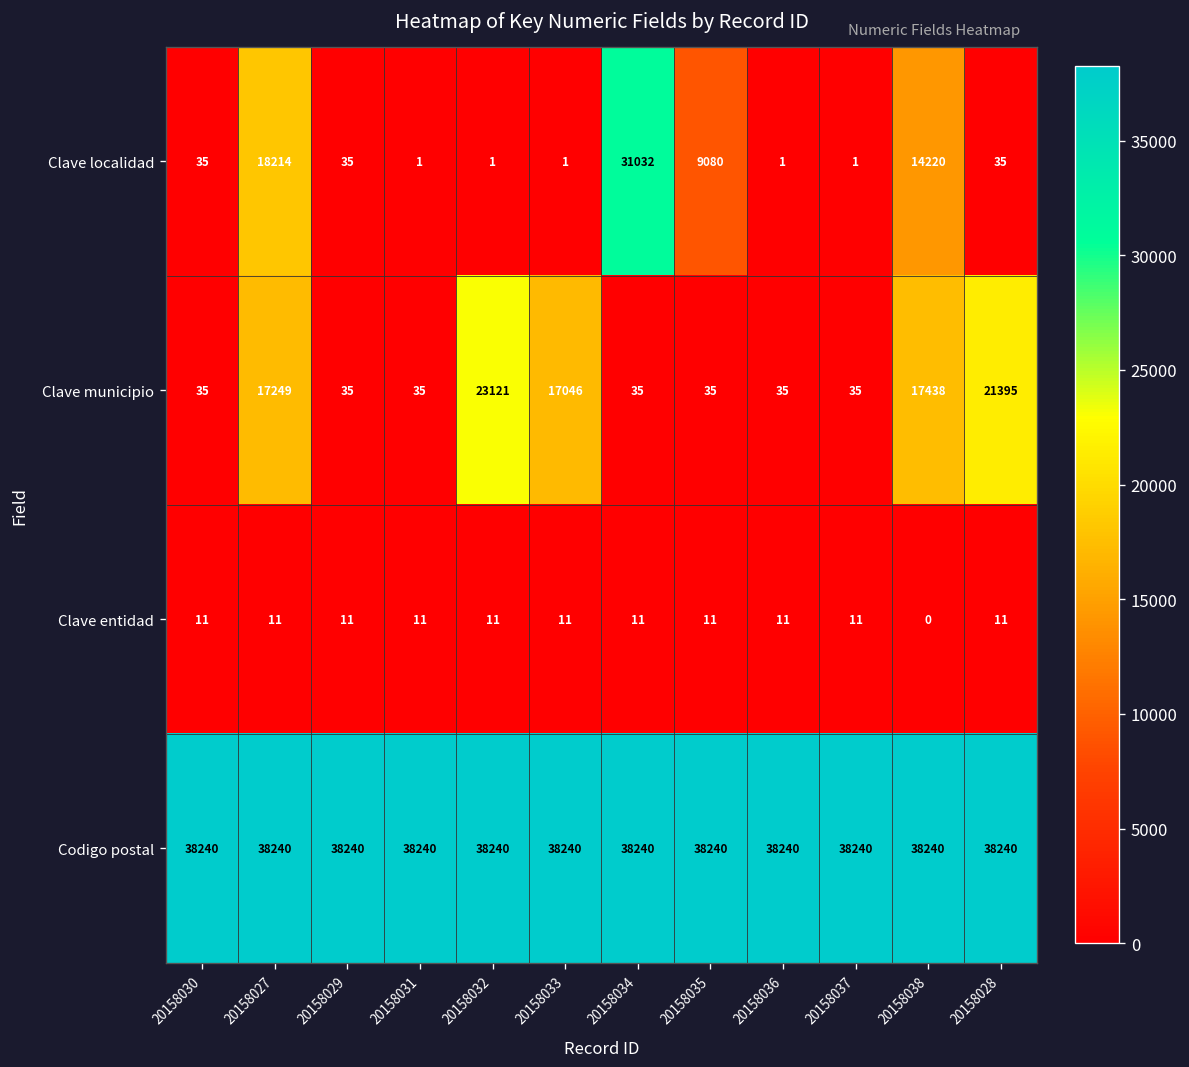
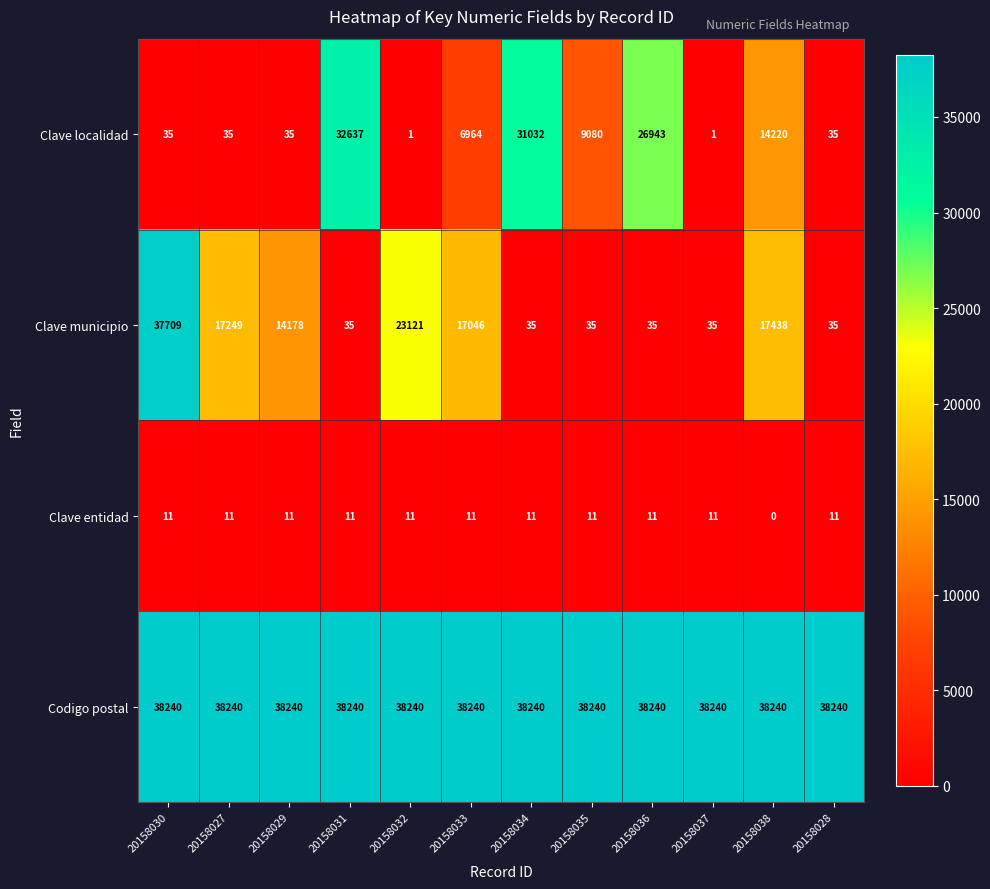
  {
    "Clave localidad": {
      "20158030": 35,
-     "20158027": 18214,
+     "20158027": 35,
      "20158029": 35,
-     "20158031": 1,
+     "20158031": 32637,
      "20158032": 1,
-     "20158033": 1,
+     "20158033": 6964,
      "20158034": 31032,
      "20158035": 9080,
-     "20158036": 1,
+     "20158036": 26943,
      "20158037": 1,
      "20158038": 14220,
      "20158028": 35
    },
    "Clave municipio": {
-     "20158030": 35,
+     "20158030": 37709,
      "20158027": 17249,
-     "20158029": 35,
+     "20158029": 14178,
      "20158031": 35,
      "20158032": 23121,
      "20158033": 17046,
      "20158034": 35,
      "20158035": 35,
      "20158036": 35,
      "20158037": 35,
      "20158038": 17438,
-     "20158028": 21395
+     "20158028": 35
    },
    "Clave entidad": {
      "20158030": 11,
      "20158027": 11,
      "20158029": 11,
      "20158031": 11,
      "20158032": 11,
      "20158033": 11,
      "20158034": 11,
      "20158035": 11,
      "20158036": 11,
      "20158037": 11,
      "20158038": 0,
      "20158028": 11
    },
    "Codigo postal": {
      "20158030": 38240,
      "20158027": 38240,
      "20158029": 38240,
      "20158031": 38240,
      "20158032": 38240,
      "20158033": 38240,
      "20158034": 38240,
      "20158035": 38240,
      "20158036": 38240,
      "20158037": 38240,
      "20158038": 38240,
      "20158028": 38240
    }
  }
